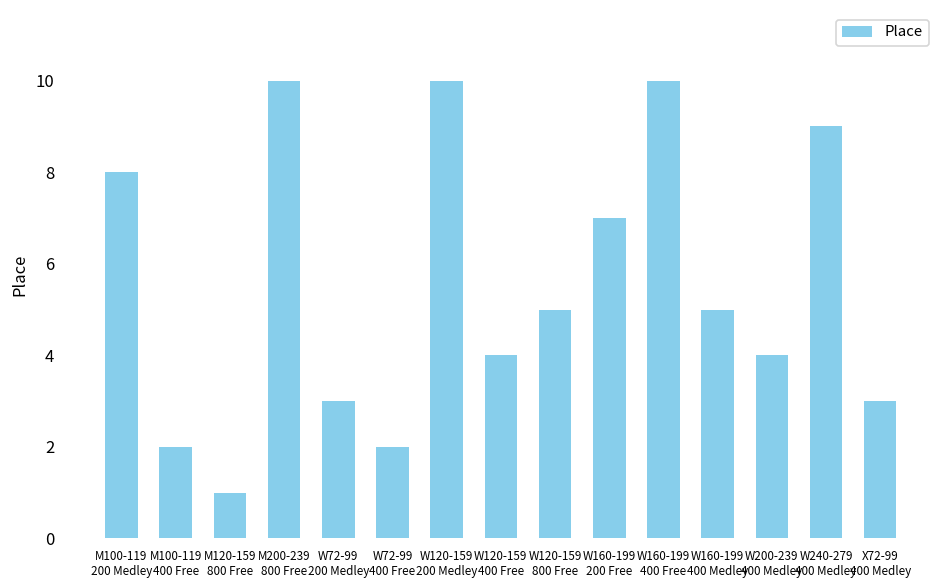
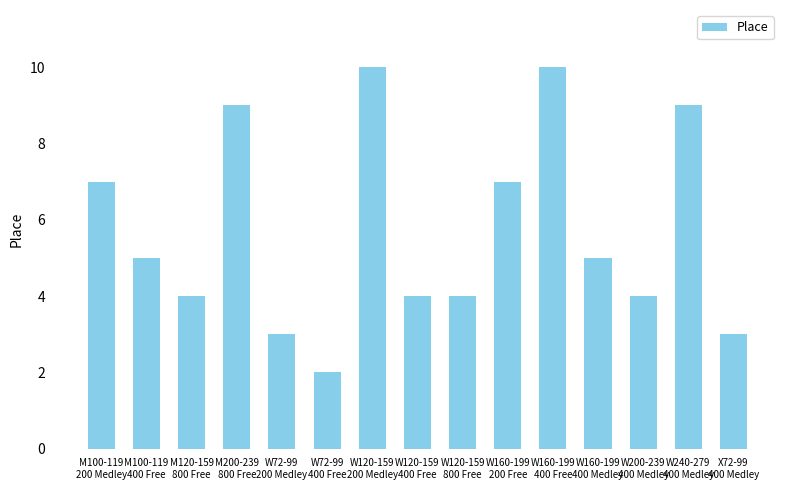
  {
-   "M100-119 200 Medley": 8,
-   "M100-119 400 Free": 2,
-   "M120-159 800 Free": 1,
-   "M200-239 800 Free": 10,
+   "M100-119 200 Medley": 7,
+   "M100-119 400 Free": 5,
+   "M120-159 800 Free": 4,
+   "M200-239 800 Free": 9,
    "W72-99 200 Medley": 3,
    "W72-99 400 Free": 2,
    "W120-159 200 Medley": 10,
    "W120-159 400 Free": 4,
-   "W120-159 800 Free": 5,
+   "W120-159 800 Free": 4,
    "W160-199 200 Free": 7,
    "W160-199 400 Free": 10,
    "W160-199 400 Medley": 5,
    "W200-239 400 Medley": 4,
    "W240-279 400 Medley": 9,
    "X72-99 400 Medley": 3
  }
